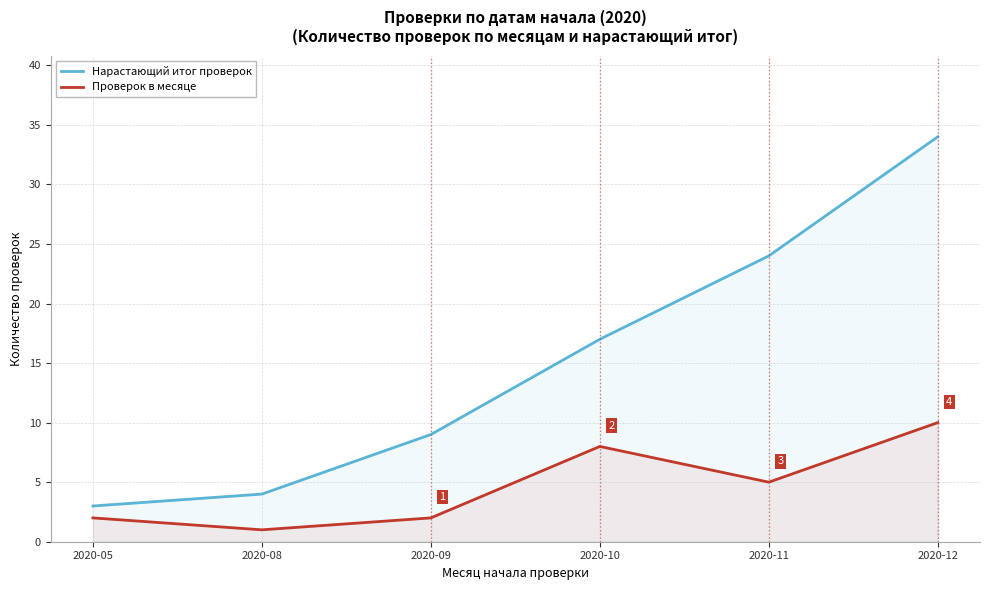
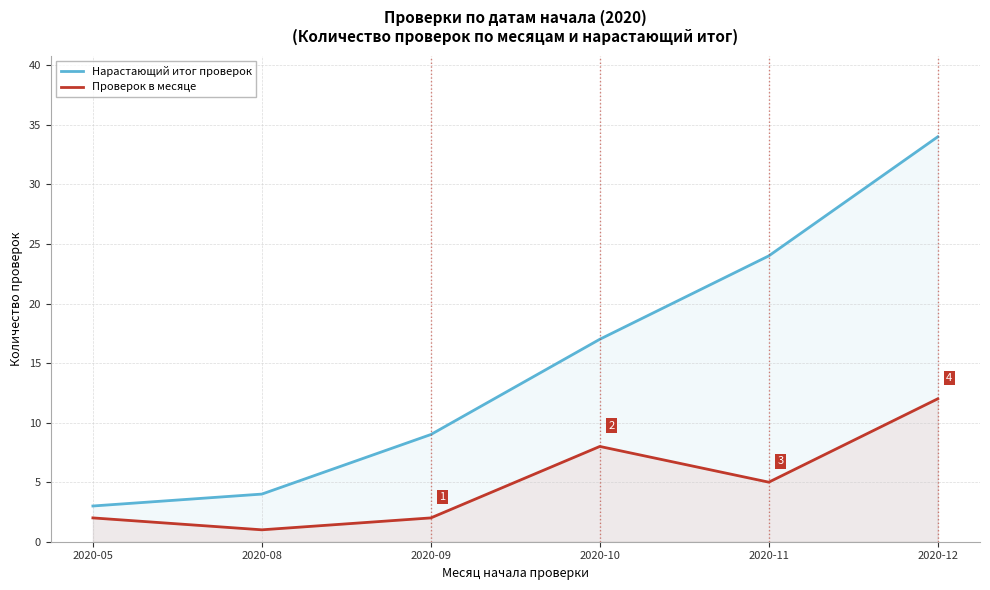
  {
    "Нарастающий итог проверок": {
      "2020-05": 3,
      "2020-08": 4,
      "2020-09": 9,
      "2020-10": 17,
      "2020-11": 24,
      "2020-12": 34
    },
    "Проверок в месяце": {
      "2020-05": 2,
      "2020-08": 1,
-     "2020-12": 10
+     "2020-12": 12
    }
  }
